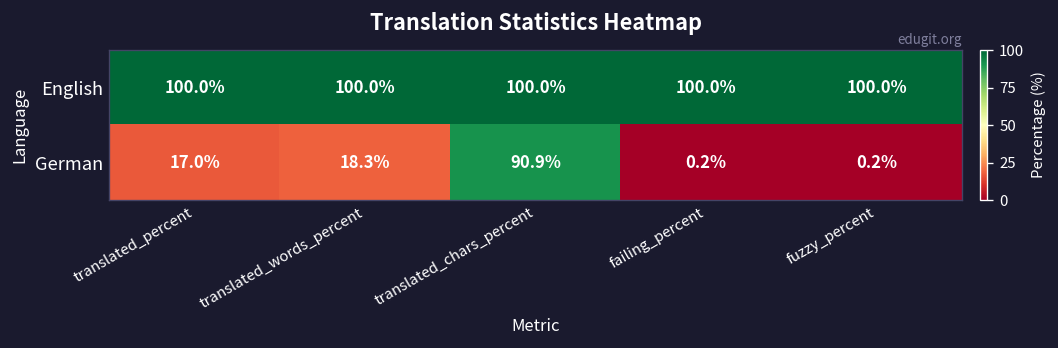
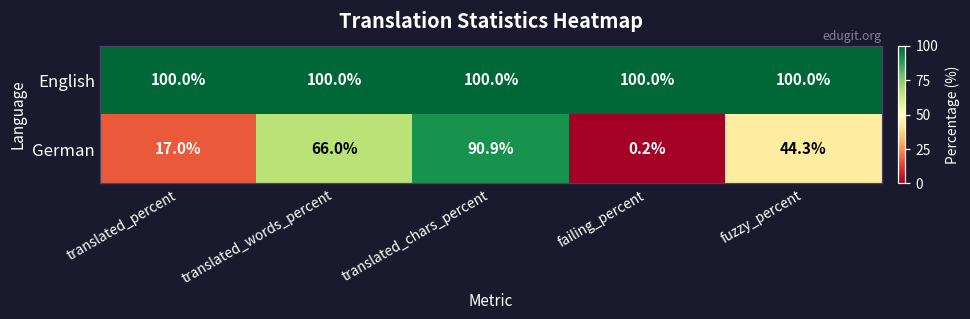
  {
    "English": {
      "translated_percent": "100.0%",
      "translated_words_percent": "100.0%",
      "translated_chars_percent": "100.0%",
      "failing_percent": "100.0%",
      "fuzzy_percent": "100.0%"
    },
    "German": {
      "translated_percent": "17.0%",
-     "translated_words_percent": "18.3%",
+     "translated_words_percent": "66.0%",
      "translated_chars_percent": "90.9%",
      "failing_percent": "0.2%",
-     "fuzzy_percent": "0.2%"
+     "fuzzy_percent": "44.3%"
    }
  }
